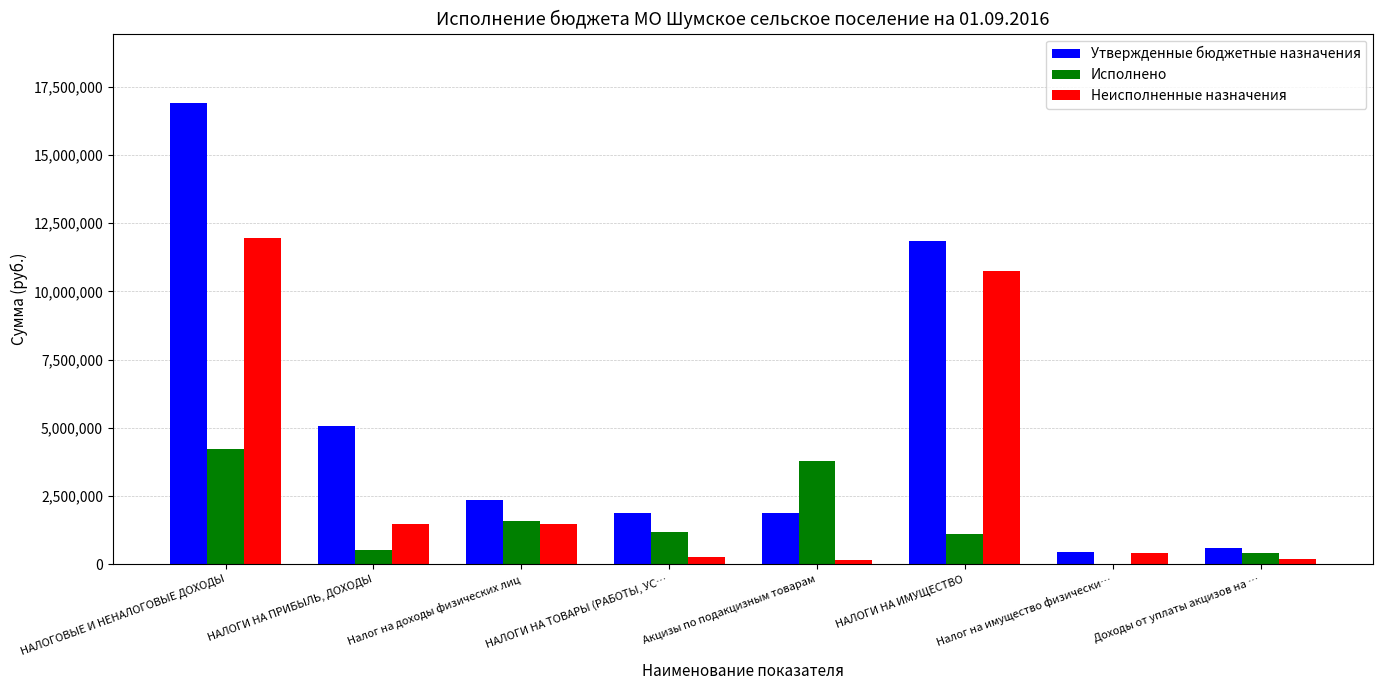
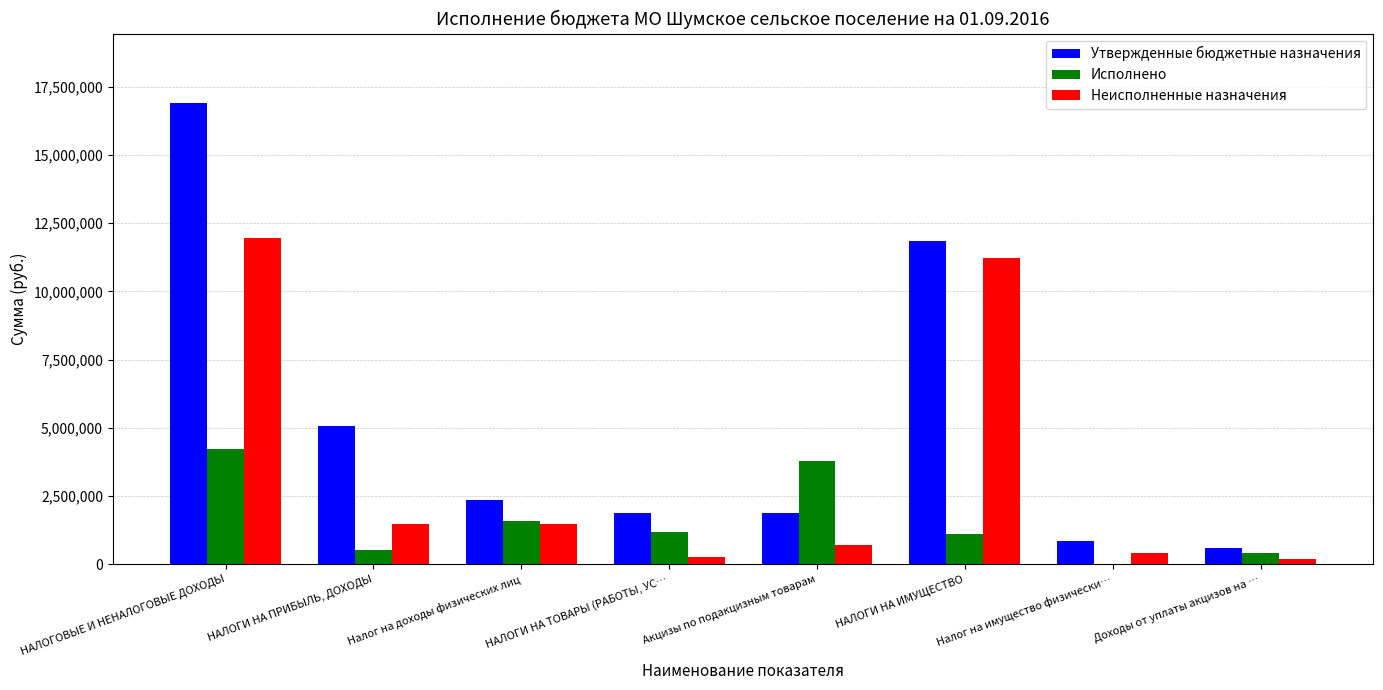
  {
    "Утвержденные бюджетные назначения": {
      "НАЛОГОВЫЕ И НЕНАЛОГОВЫЕ ДОХОДЫ": "16,900,000",
      "НАЛОГИ НА ПРИБЫЛЬ, ДОХОДЫ": "5,100,000",
      "Налог на доходы физических лиц": "2,300,000",
      "НАЛОГИ НА ТОВАРЫ (РАБОТЫ, УС…": "1,900,000",
      "Акцизы по подакцизным товарам": "1,900,000",
      "НАЛОГИ НА ИМУЩЕСТВО": "11,800,000",
-     "Налог на имущество физически…": "400,000",
+     "Налог на имущество физически…": "900,000",
      "Доходы от уплаты акцизов на …": "600,000"
    },
    "Исполнено": {
      "НАЛОГОВЫЕ И НЕНАЛОГОВЫЕ ДОХОДЫ": "4,200,000",
      "НАЛОГИ НА ПРИБЫЛЬ, ДОХОДЫ": "500,000",
      "Налог на доходы физических лиц": "1,600,000",
      "НАЛОГИ НА ТОВАРЫ (РАБОТЫ, УС…": "1,200,000",
      "Акцизы по подакцизным товарам": "3,800,000",
      "НАЛОГИ НА ИМУЩЕСТВО": "1,100,000",
      "Доходы от уплаты акцизов на …": "400,000"
    },
    "Неисполненные назначения": {
      "НАЛОГОВЫЕ И НЕНАЛОГОВЫЕ ДОХОДЫ": "12,000,000",
      "НАЛОГИ НА ПРИБЫЛЬ, ДОХОДЫ": "1,500,000",
      "Налог на доходы физических лиц": "1,500,000",
      "НАЛОГИ НА ТОВАРЫ (РАБОТЫ, УС…": "300,000",
-     "Акцизы по подакцизным товарам": "200,000",
-     "НАЛОГИ НА ИМУЩЕСТВО": "10,700,000",
+     "Акцизы по подакцизным товарам": "700,000",
+     "НАЛОГИ НА ИМУЩЕСТВО": "11,200,000",
      "Налог на имущество физически…": "400,000",
      "Доходы от уплаты акцизов на …": "200,000"
    }
  }
